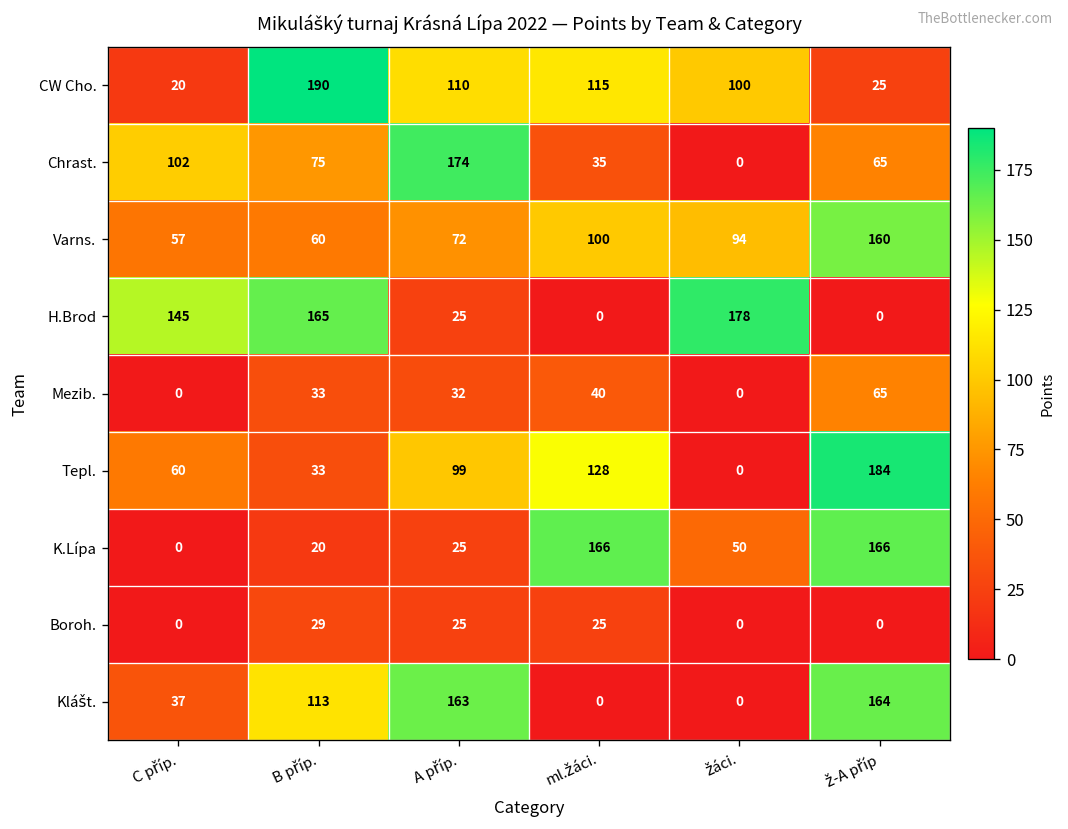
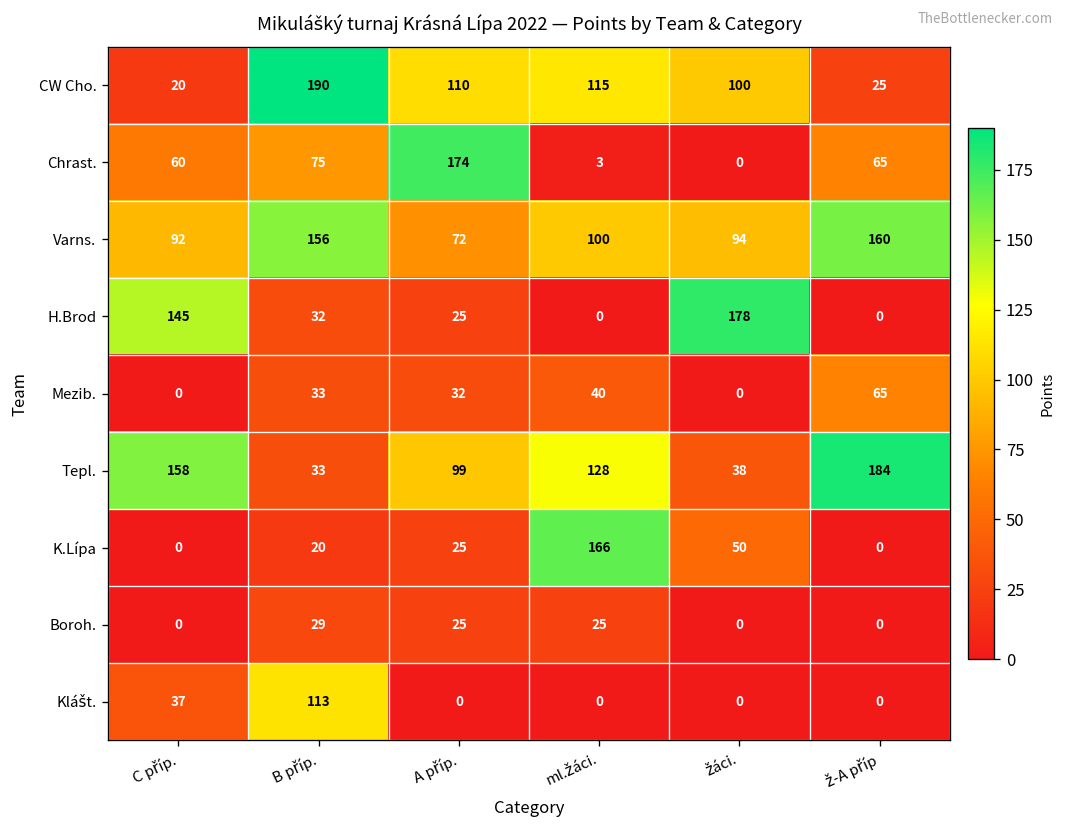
  {
    "CW Cho.": {
      "C příp.": 20,
      "B příp.": 190,
      "A příp.": 110,
      "ml.žáci.": 115,
      "žáci.": 100,
      "ž-A příp": 25
    },
    "Chrast.": {
-     "C příp.": 102,
+     "C příp.": 60,
      "B příp.": 75,
      "A příp.": 174,
-     "ml.žáci.": 35,
+     "ml.žáci.": 3,
      "žáci.": 0,
      "ž-A příp": 65
    },
    "Varns.": {
-     "C příp.": 57,
-     "B příp.": 60,
+     "C příp.": 92,
+     "B příp.": 156,
      "A příp.": 72,
      "ml.žáci.": 100,
      "žáci.": 94,
      "ž-A příp": 160
    },
    "H.Brod": {
      "C příp.": 145,
-     "B příp.": 165,
+     "B příp.": 32,
      "A příp.": 25,
      "ml.žáci.": 0,
      "žáci.": 178,
      "ž-A příp": 0
    },
    "Mezib.": {
      "C příp.": 0,
      "B příp.": 33,
      "A příp.": 32,
      "ml.žáci.": 40,
      "žáci.": 0,
      "ž-A příp": 65
    },
    "Tepl.": {
-     "C příp.": 60,
+     "C příp.": 158,
      "B příp.": 33,
      "A příp.": 99,
      "ml.žáci.": 128,
-     "žáci.": 0,
+     "žáci.": 38,
      "ž-A příp": 184
    },
    "K.Lípa": {
      "C příp.": 0,
      "B příp.": 20,
      "A příp.": 25,
      "ml.žáci.": 166,
      "žáci.": 50,
-     "ž-A příp": 166
+     "ž-A příp": 0
    },
    "Boroh.": {
      "C příp.": 0,
      "B příp.": 29,
      "A příp.": 25,
      "ml.žáci.": 25,
      "žáci.": 0,
      "ž-A příp": 0
    },
    "Klášt.": {
      "C příp.": 37,
      "B příp.": 113,
-     "A příp.": 163,
+     "A příp.": 0,
      "ml.žáci.": 0,
      "žáci.": 0,
-     "ž-A příp": 164
+     "ž-A příp": 0
    }
  }
